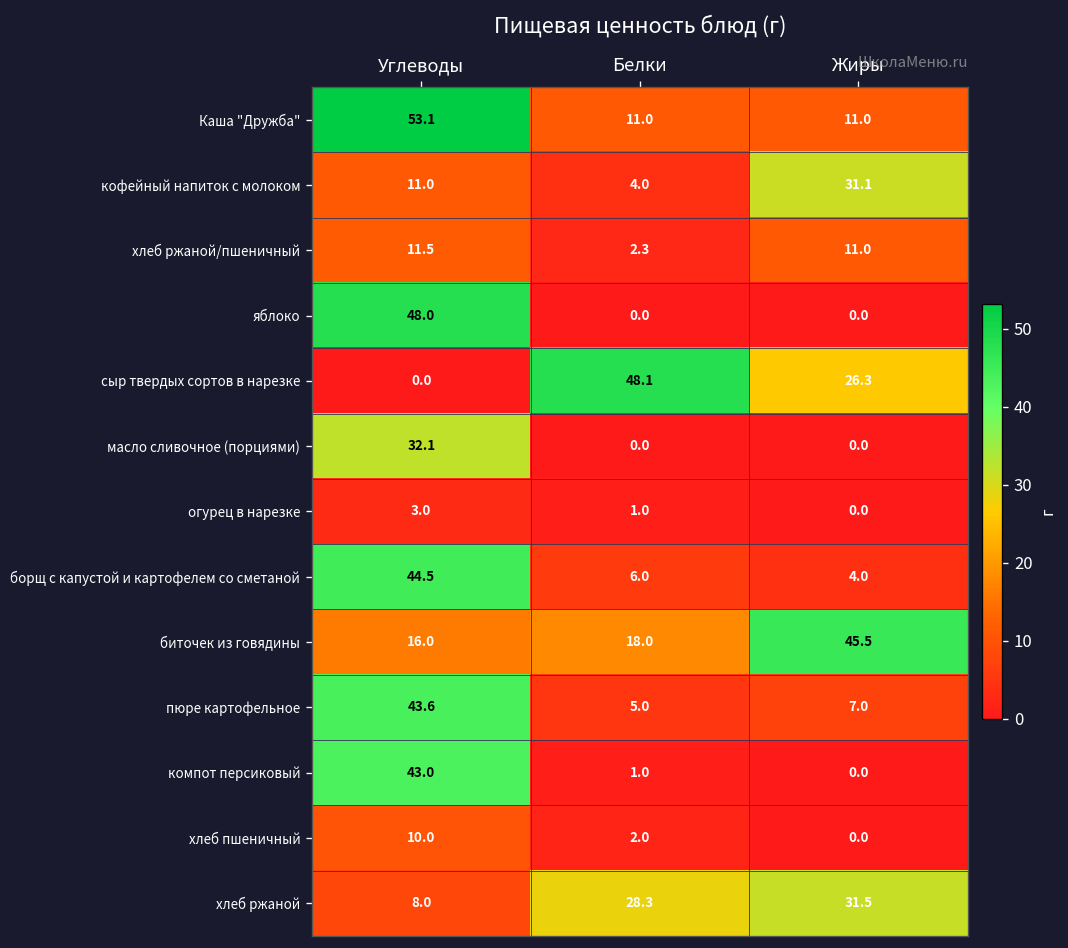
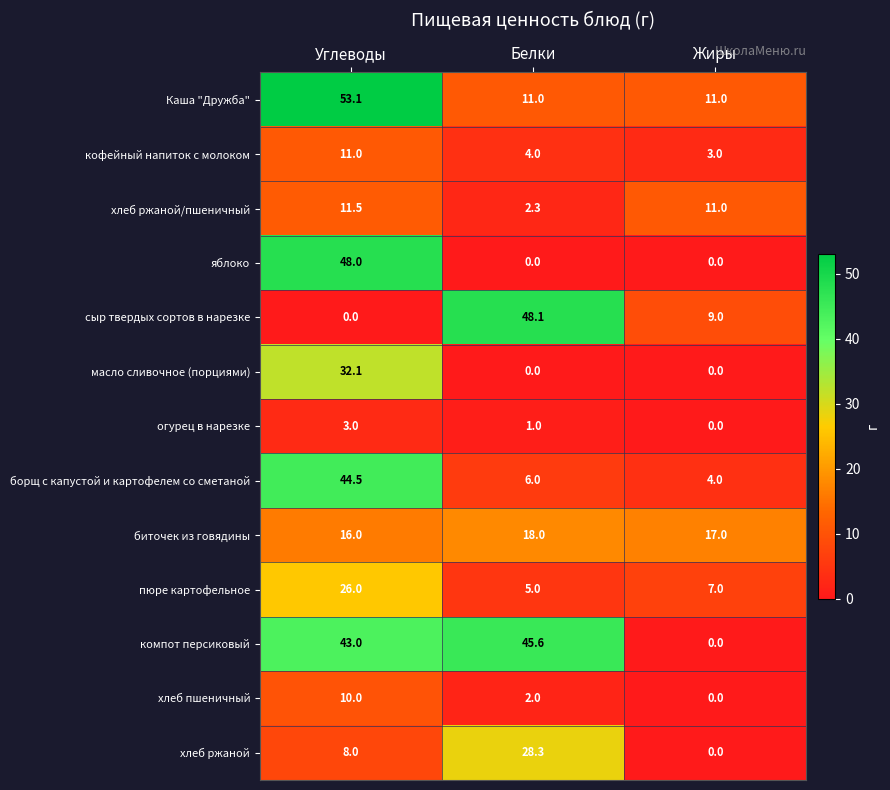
  {
    "Каша \"Дружба\"": {
      "Углеводы": 53.1,
      "Белки": 11.0,
      "Жиры": 11.0
    },
    "кофейный напиток с молоком": {
      "Углеводы": 11.0,
      "Белки": 4.0,
-     "Жиры": 31.1
+     "Жиры": 3.0
    },
    "хлеб ржаной/пшеничный": {
      "Углеводы": 11.5,
      "Белки": 2.3,
      "Жиры": 11.0
    },
    "яблоко": {
      "Углеводы": 48.0,
      "Белки": 0.0,
      "Жиры": 0.0
    },
    "сыр твердых сортов в нарезке": {
      "Углеводы": 0.0,
      "Белки": 48.1,
-     "Жиры": 26.3
+     "Жиры": 9.0
    },
    "масло сливочное (порциями)": {
      "Углеводы": 32.1,
      "Белки": 0.0,
      "Жиры": 0.0
    },
    "огурец в нарезке": {
      "Углеводы": 3.0,
      "Белки": 1.0,
      "Жиры": 0.0
    },
    "борщ с капустой и картофелем со сметаной": {
      "Углеводы": 44.5,
      "Белки": 6.0,
      "Жиры": 4.0
    },
    "биточек из говядины": {
      "Углеводы": 16.0,
      "Белки": 18.0,
-     "Жиры": 45.5
+     "Жиры": 17.0
    },
    "пюре картофельное": {
-     "Углеводы": 43.6,
+     "Углеводы": 26.0,
      "Белки": 5.0,
      "Жиры": 7.0
    },
    "компот персиковый": {
      "Углеводы": 43.0,
-     "Белки": 1.0,
+     "Белки": 45.6,
      "Жиры": 0.0
    },
    "хлеб пшеничный": {
      "Углеводы": 10.0,
      "Белки": 2.0,
      "Жиры": 0.0
    },
    "хлеб ржаной": {
      "Углеводы": 8.0,
      "Белки": 28.3,
-     "Жиры": 31.5
+     "Жиры": 0.0
    }
  }
